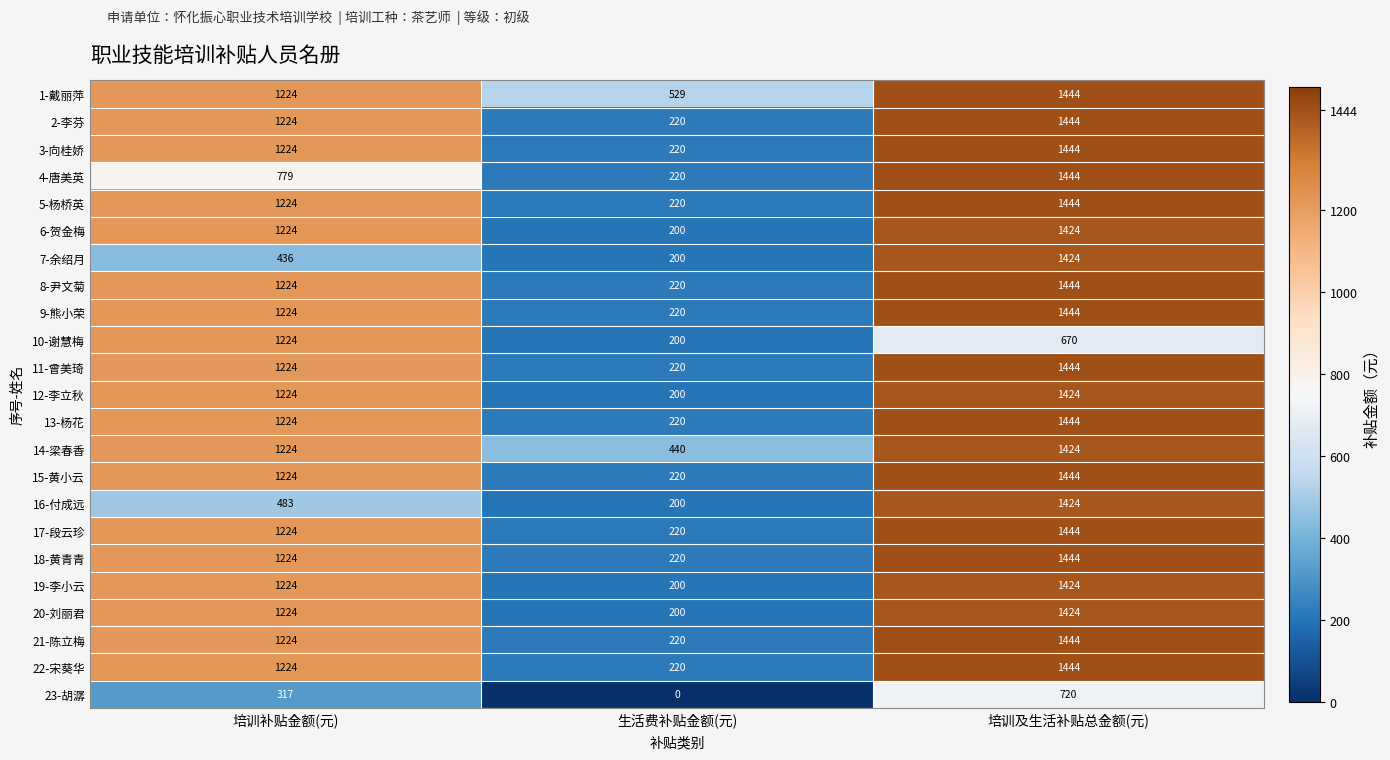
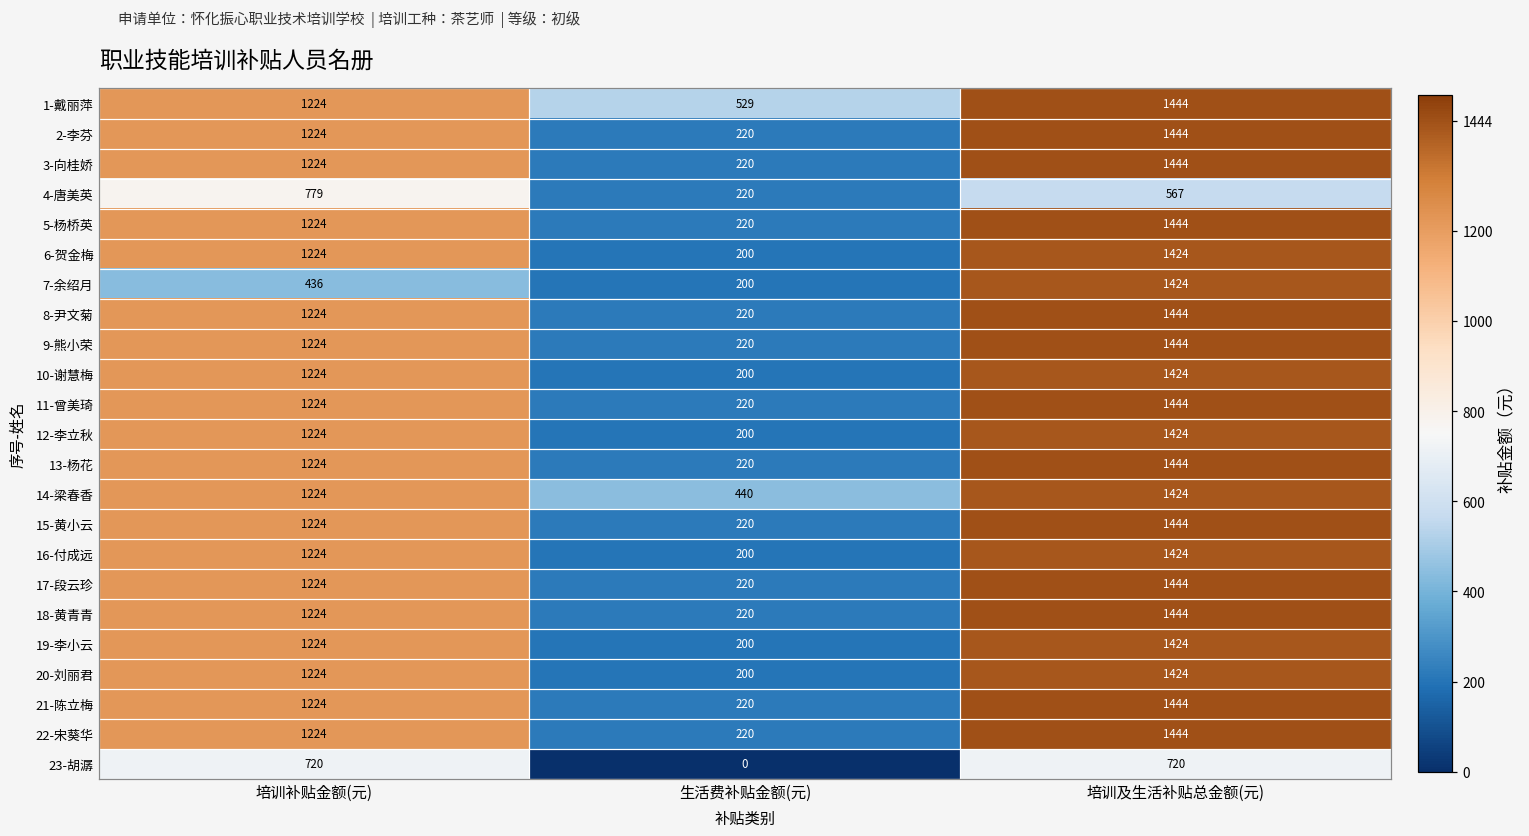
  {
    "1-戴丽萍": {
      "培训补贴金额(元)": 1224,
      "生活费补贴金额(元)": 529,
      "培训及生活补贴总金额(元)": 1444
    },
    "2-李芬": {
      "培训补贴金额(元)": 1224,
      "生活费补贴金额(元)": 220,
      "培训及生活补贴总金额(元)": 1444
    },
    "3-向桂娇": {
      "培训补贴金额(元)": 1224,
      "生活费补贴金额(元)": 220,
      "培训及生活补贴总金额(元)": 1444
    },
    "4-唐美英": {
      "培训补贴金额(元)": 779,
      "生活费补贴金额(元)": 220,
-     "培训及生活补贴总金额(元)": 1444
+     "培训及生活补贴总金额(元)": 567
    },
    "5-杨桥英": {
      "培训补贴金额(元)": 1224,
      "生活费补贴金额(元)": 220,
      "培训及生活补贴总金额(元)": 1444
    },
    "6-贺金梅": {
      "培训补贴金额(元)": 1224,
      "生活费补贴金额(元)": 200,
      "培训及生活补贴总金额(元)": 1424
    },
    "7-余绍月": {
      "培训补贴金额(元)": 436,
      "生活费补贴金额(元)": 200,
      "培训及生活补贴总金额(元)": 1424
    },
    "8-尹文菊": {
      "培训补贴金额(元)": 1224,
      "生活费补贴金额(元)": 220,
      "培训及生活补贴总金额(元)": 1444
    },
    "9-熊小荣": {
      "培训补贴金额(元)": 1224,
      "生活费补贴金额(元)": 220,
      "培训及生活补贴总金额(元)": 1444
    },
    "10-谢慧梅": {
      "培训补贴金额(元)": 1224,
      "生活费补贴金额(元)": 200,
-     "培训及生活补贴总金额(元)": 670
+     "培训及生活补贴总金额(元)": 1424
    },
    "11-曾美琦": {
      "培训补贴金额(元)": 1224,
      "生活费补贴金额(元)": 220,
      "培训及生活补贴总金额(元)": 1444
    },
    "12-李立秋": {
      "培训补贴金额(元)": 1224,
      "生活费补贴金额(元)": 200,
      "培训及生活补贴总金额(元)": 1424
    },
    "13-杨花": {
      "培训补贴金额(元)": 1224,
      "生活费补贴金额(元)": 220,
      "培训及生活补贴总金额(元)": 1444
    },
    "14-梁春香": {
      "培训补贴金额(元)": 1224,
      "生活费补贴金额(元)": 440,
      "培训及生活补贴总金额(元)": 1424
    },
    "15-黄小云": {
      "培训补贴金额(元)": 1224,
      "生活费补贴金额(元)": 220,
      "培训及生活补贴总金额(元)": 1444
    },
    "16-付成远": {
-     "培训补贴金额(元)": 483,
+     "培训补贴金额(元)": 1224,
      "生活费补贴金额(元)": 200,
      "培训及生活补贴总金额(元)": 1424
    },
    "17-段云珍": {
      "培训补贴金额(元)": 1224,
      "生活费补贴金额(元)": 220,
      "培训及生活补贴总金额(元)": 1444
    },
    "18-黄青青": {
      "培训补贴金额(元)": 1224,
      "生活费补贴金额(元)": 220,
      "培训及生活补贴总金额(元)": 1444
    },
    "19-李小云": {
      "培训补贴金额(元)": 1224,
      "生活费补贴金额(元)": 200,
      "培训及生活补贴总金额(元)": 1424
    },
    "20-刘丽君": {
      "培训补贴金额(元)": 1224,
      "生活费补贴金额(元)": 200,
      "培训及生活补贴总金额(元)": 1424
    },
    "21-陈立梅": {
      "培训补贴金额(元)": 1224,
      "生活费补贴金额(元)": 220,
      "培训及生活补贴总金额(元)": 1444
    },
    "22-宋葵华": {
      "培训补贴金额(元)": 1224,
      "生活费补贴金额(元)": 220,
      "培训及生活补贴总金额(元)": 1444
    },
    "23-胡潺": {
-     "培训补贴金额(元)": 317,
+     "培训补贴金额(元)": 720,
      "生活费补贴金额(元)": 0,
      "培训及生活补贴总金额(元)": 720
    }
  }
